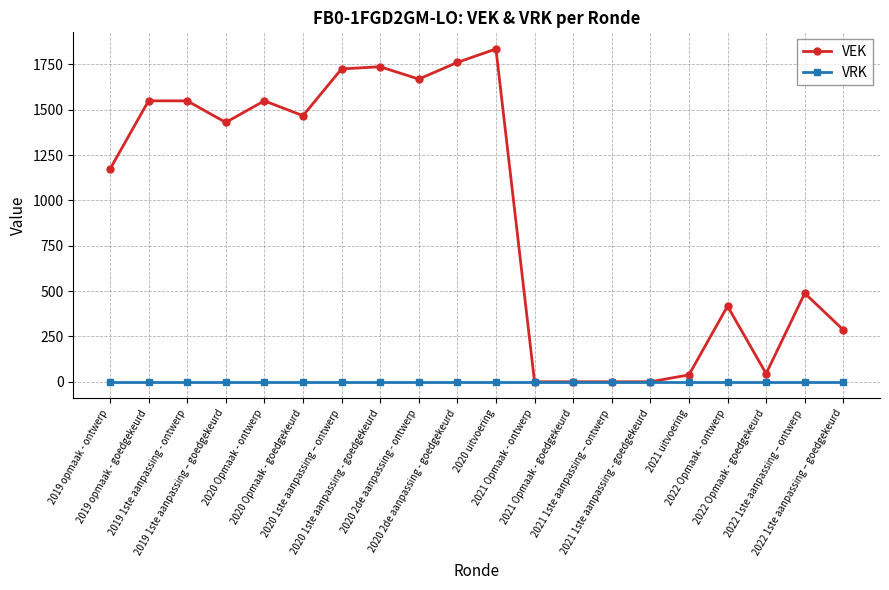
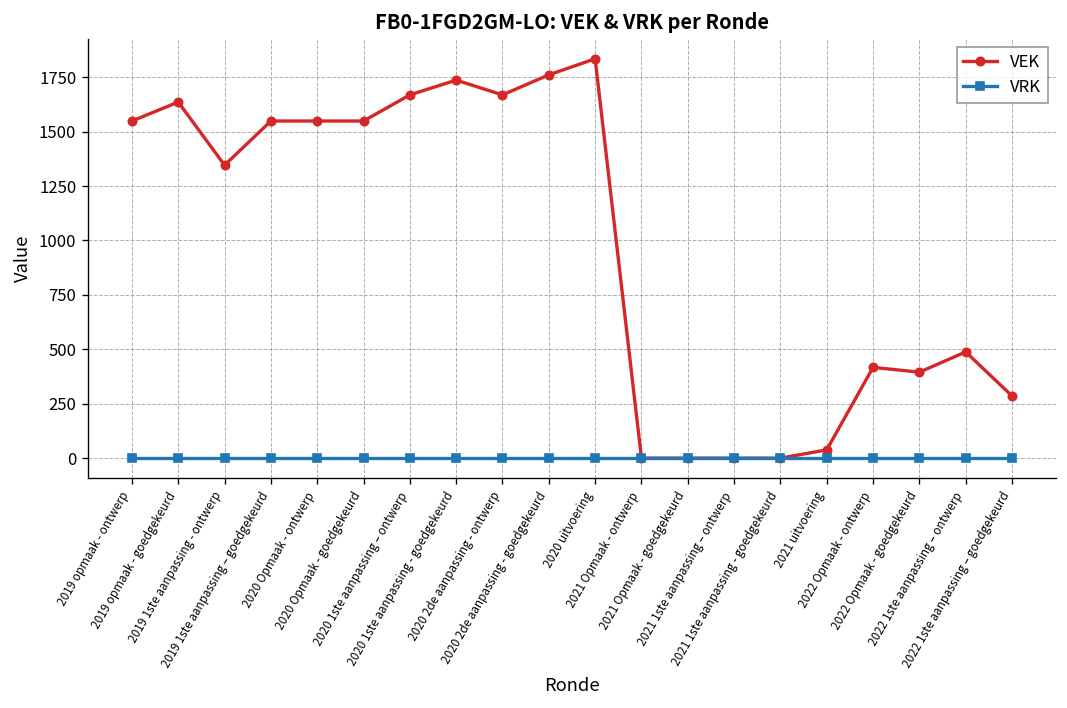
  {
    "VEK": {
-     "2019 opmaak - ontwerp": 1170,
-     "2019 opmaak - goedgekeurd": 1550,
-     "2019 1ste aanpassing - ontwerp": 1550,
-     "2019 1ste aanpassing – goedgekeurd": 1430,
+     "2019 opmaak - ontwerp": 1550,
+     "2019 opmaak - goedgekeurd": 1640,
+     "2019 1ste aanpassing - ontwerp": 1350,
+     "2019 1ste aanpassing – goedgekeurd": 1550,
      "2020 Opmaak - ontwerp": 1550,
-     "2020 Opmaak - goedgekeurd": 1470,
-     "2020 1ste aanpassing – ontwerp": 1730,
+     "2020 Opmaak - goedgekeurd": 1550,
+     "2020 1ste aanpassing – ontwerp": 1670,
      "2020 1ste aanpassing - goedgekeurd": 1740,
      "2020 2de aanpassing - ontwerp": 1670,
      "2020 2de aanpassing - goedgekeurd": 1760,
      "2020 uitvoering": 1840,
      "2021 uitvoering": 40,
      "2022 Opmaak - ontwerp": 420,
-     "2022 Opmaak - goedgekeurd": 50,
+     "2022 Opmaak - goedgekeurd": 400,
      "2022 1ste aanpassing – ontwerp": 490,
      "2022 1ste aanpassing – goedgekeurd": 290
    },
    "VRK": {
      "2019 opmaak - ontwerp": 0,
      "2019 opmaak - goedgekeurd": 0,
      "2019 1ste aanpassing - ontwerp": 0,
      "2019 1ste aanpassing – goedgekeurd": 0,
      "2020 Opmaak - ontwerp": 0,
      "2020 Opmaak - goedgekeurd": 0,
      "2020 1ste aanpassing – ontwerp": 0,
      "2020 1ste aanpassing - goedgekeurd": 0,
      "2020 2de aanpassing - ontwerp": 0,
      "2020 2de aanpassing - goedgekeurd": 0,
      "2020 uitvoering": 0,
      "2021 uitvoering": 0,
      "2022 Opmaak - ontwerp": 0,
      "2022 Opmaak - goedgekeurd": 0,
      "2022 1ste aanpassing – ontwerp": 0,
      "2022 1ste aanpassing – goedgekeurd": 0
    }
  }
